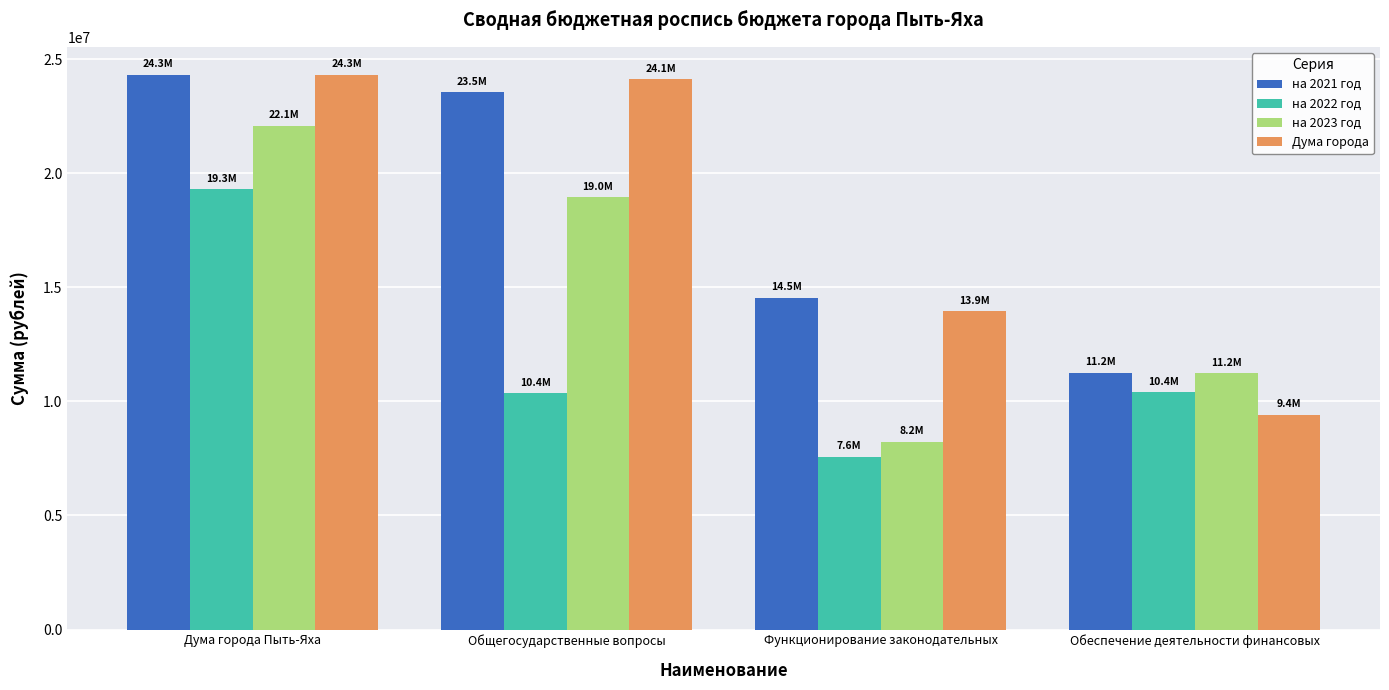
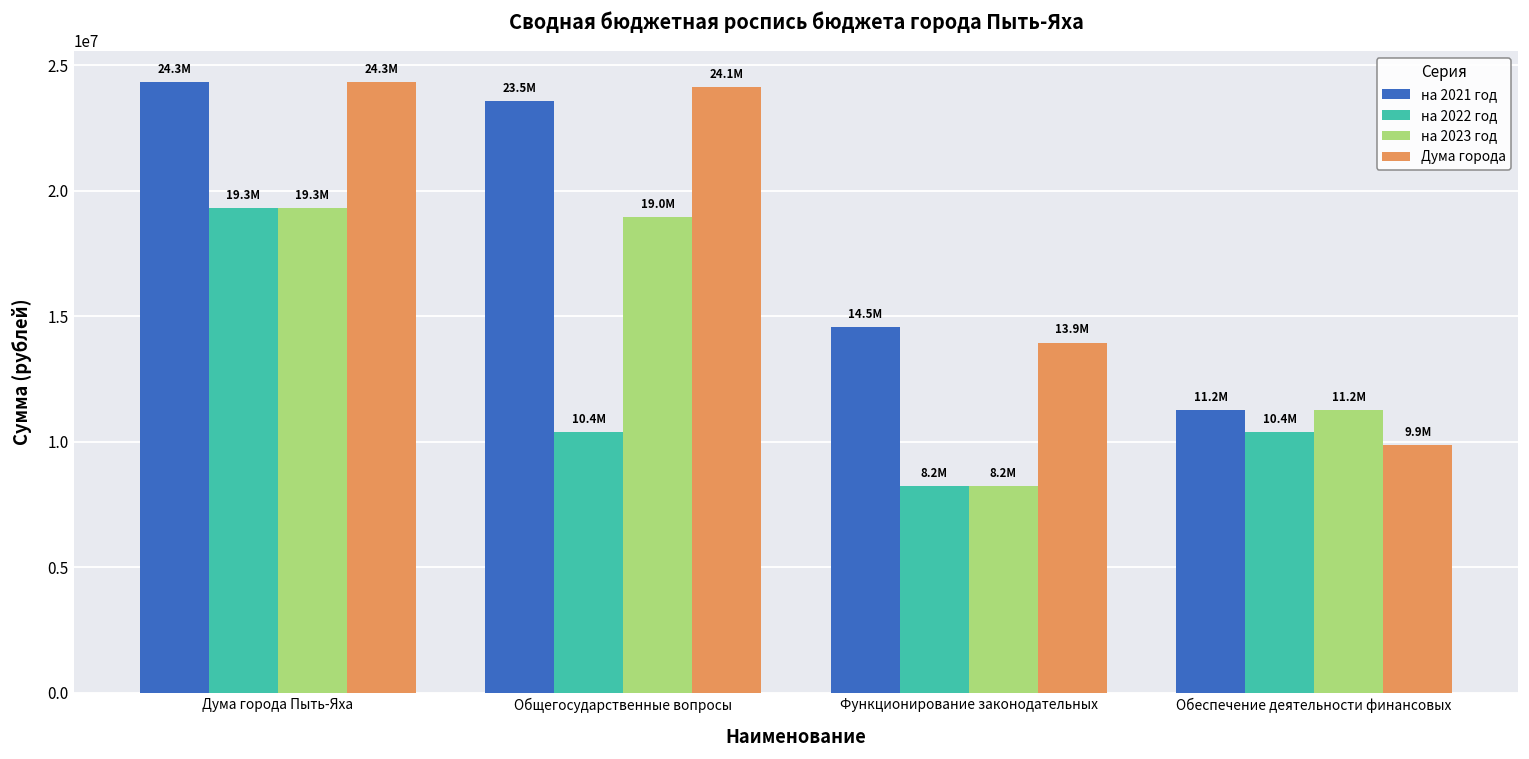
  {
    "на 2021 год": {
      "Дума города Пыть-Яха": "24.3M",
      "Общегосударственные вопросы": "23.5M",
      "Функционирование законодательных": "14.5M",
      "Обеспечение деятельности финансовых": "11.2M"
    },
    "на 2022 год": {
      "Дума города Пыть-Яха": "19.3M",
      "Общегосударственные вопросы": "10.4M",
-     "Функционирование законодательных": "7.6M",
+     "Функционирование законодательных": "8.2M",
      "Обеспечение деятельности финансовых": "10.4M"
    },
    "на 2023 год": {
-     "Дума города Пыть-Яха": "22.1M",
+     "Дума города Пыть-Яха": "19.3M",
      "Общегосударственные вопросы": "19.0M",
      "Функционирование законодательных": "8.2M",
      "Обеспечение деятельности финансовых": "11.2M"
    },
    "Дума города": {
      "Дума города Пыть-Яха": "24.3M",
      "Общегосударственные вопросы": "24.1M",
      "Функционирование законодательных": "13.9M",
-     "Обеспечение деятельности финансовых": "9.4M"
+     "Обеспечение деятельности финансовых": "9.9M"
    }
  }
